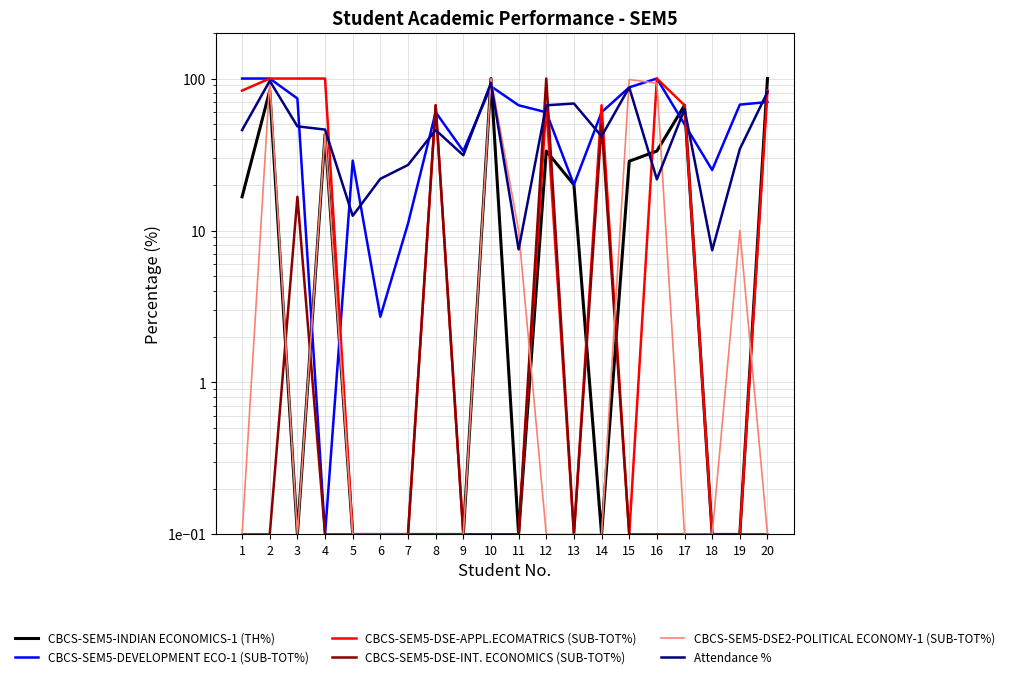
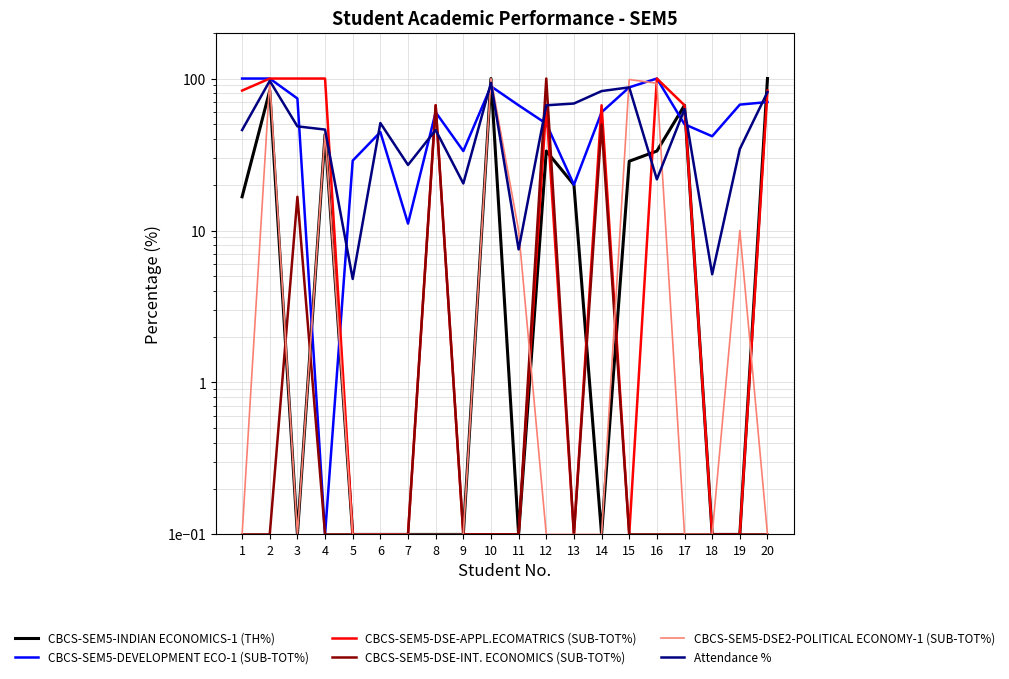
  {
    "CBCS-SEM5-INDIAN ECONOMICS-1 (TH%)": {
      "1": 17,
      "2": 80,
      "12": 33,
      "15": 29,
      "16": 33,
      "20": 100
    },
    "CBCS-SEM5-DEVELOPMENT ECO-1 (SUB-TOT%)": {
      "1": 100,
      "3": 70,
      "5": 29,
-     "6": 2.7,
+     "6": 44,
      "7": 11,
      "8": 60,
      "9": 33,
      "10": 90,
      "11": 70,
-     "12": 60,
+     "12": 51,
      "14": 60,
      "17": 50,
-     "18": 25,
+     "18": 42,
      "19": 70,
      "20": 70
    },
    "CBCS-SEM5-DSE-APPL.ECOMATRICS (SUB-TOT%)": {
      "1": 80,
      "3": 100,
      "4": 100,
      "14": 70
    },
    "CBCS-SEM5-DSE-INT. ECONOMICS (SUB-TOT%)": {
      "2": 0.1,
      "3": 17,
      "12": 100,
      "14": 50,
      "16": 0.1
    },
    "CBCS-SEM5-DSE2-POLITICAL ECONOMY-1 (SUB-TOT%)": {
      "11": 10,
      "12": 0.1,
      "15": 100,
      "16": 90,
      "19": 10
    },
    "Attendance %": {
      "1": 46,
      "3": 48,
      "4": 46,
-     "5": 13,
-     "6": 22,
+     "5": 4.8,
+     "6": 51,
      "7": 27,
      "8": 46,
-     "9": 31,
+     "9": 20,
      "10": 90,
      "11": 8,
      "13": 70,
-     "14": 42,
+     "14": 80,
      "16": 22,
      "17": 63,
-     "18": 7,
+     "18": 5.2,
      "19": 34
    }
  }
